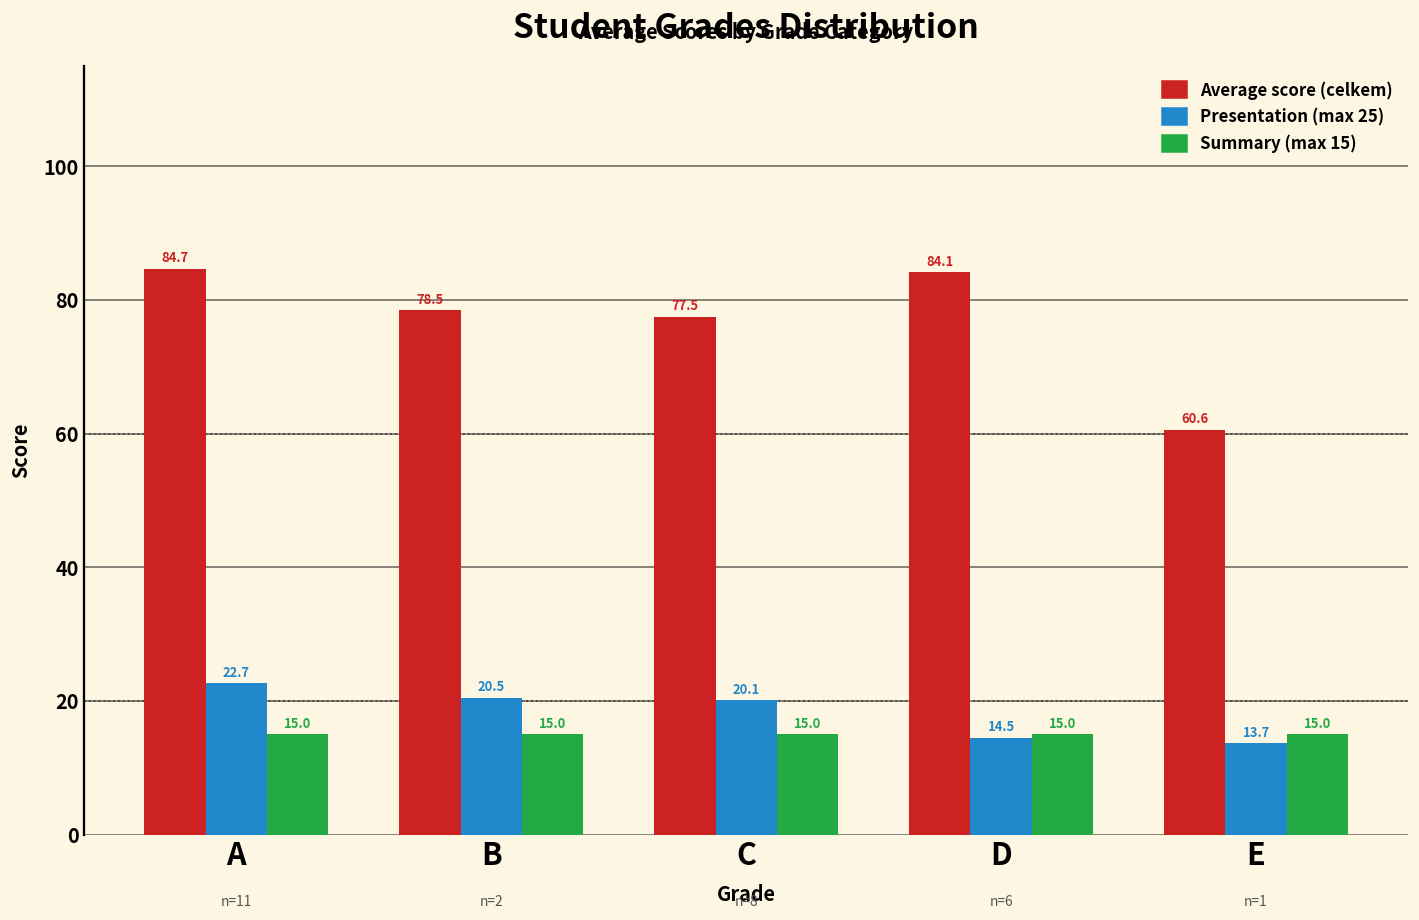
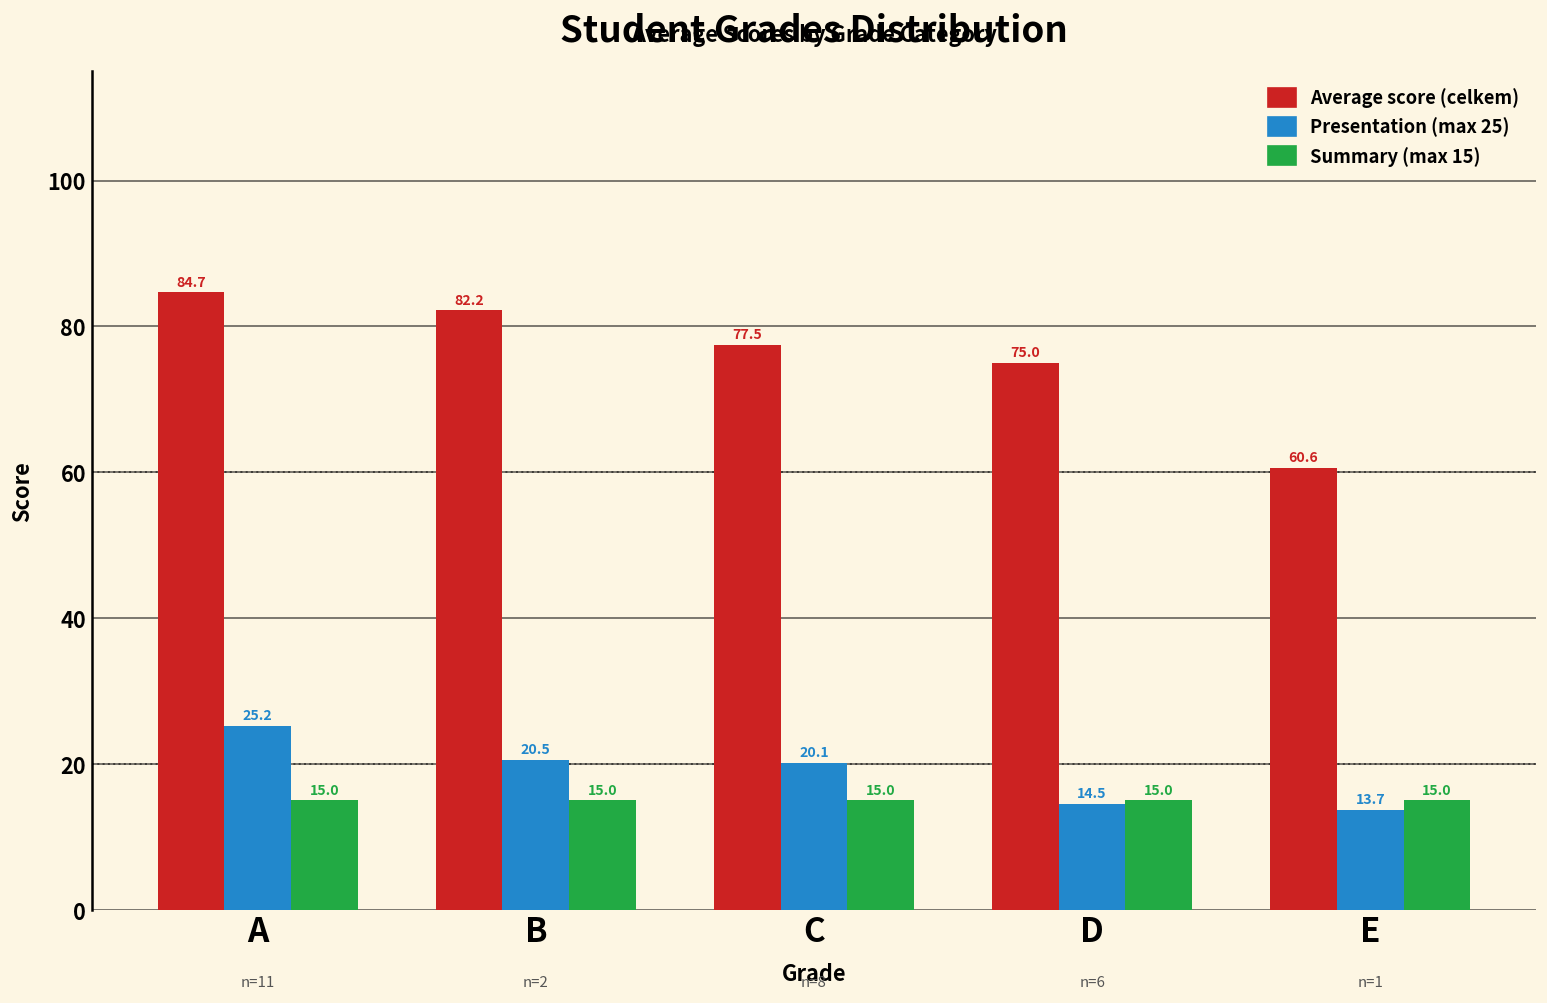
  {
    "Average score (celkem)": {
      "A": 84.7,
-     "B": 78.5,
+     "B": 82.2,
      "C": 77.5,
-     "D": 84.1,
+     "D": 75.0,
      "E": 60.6
    },
    "Presentation (max 25)": {
-     "A": 22.7,
+     "A": 25.2,
      "B": 20.5,
      "C": 20.1,
      "D": 14.5,
      "E": 13.7
    },
    "Summary (max 15)": {
      "A": 15.0,
      "B": 15.0,
      "C": 15.0,
      "D": 15.0,
      "E": 15.0
    }
  }
